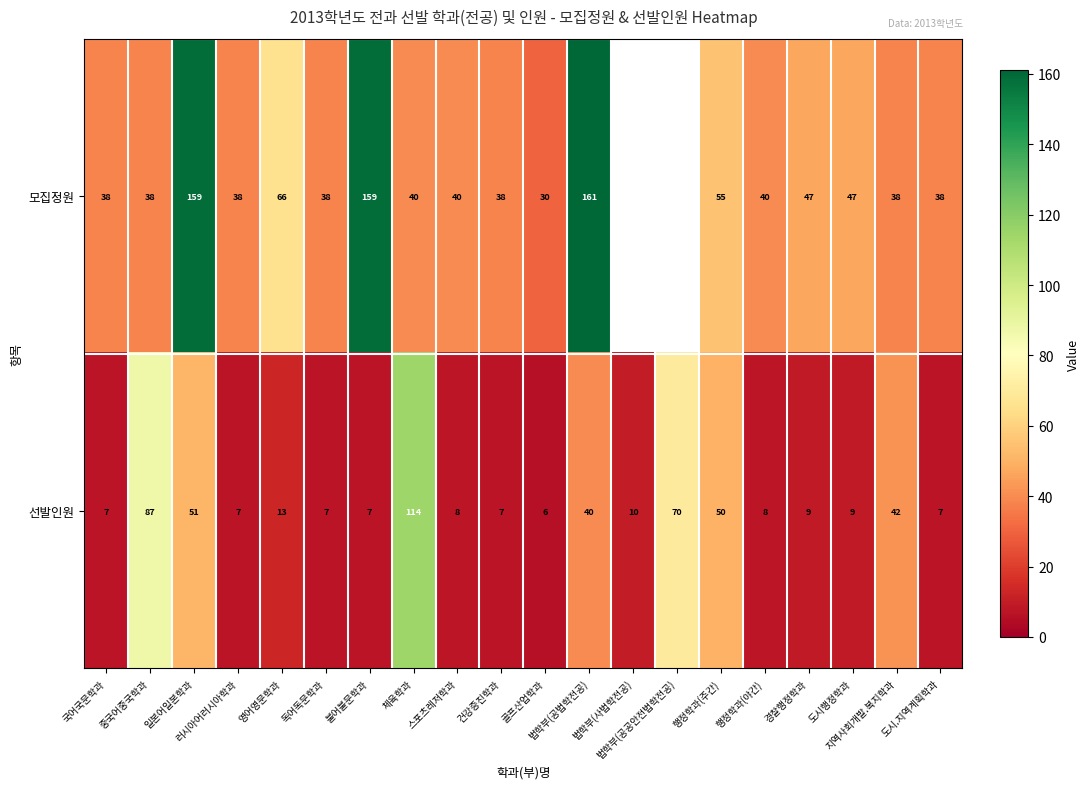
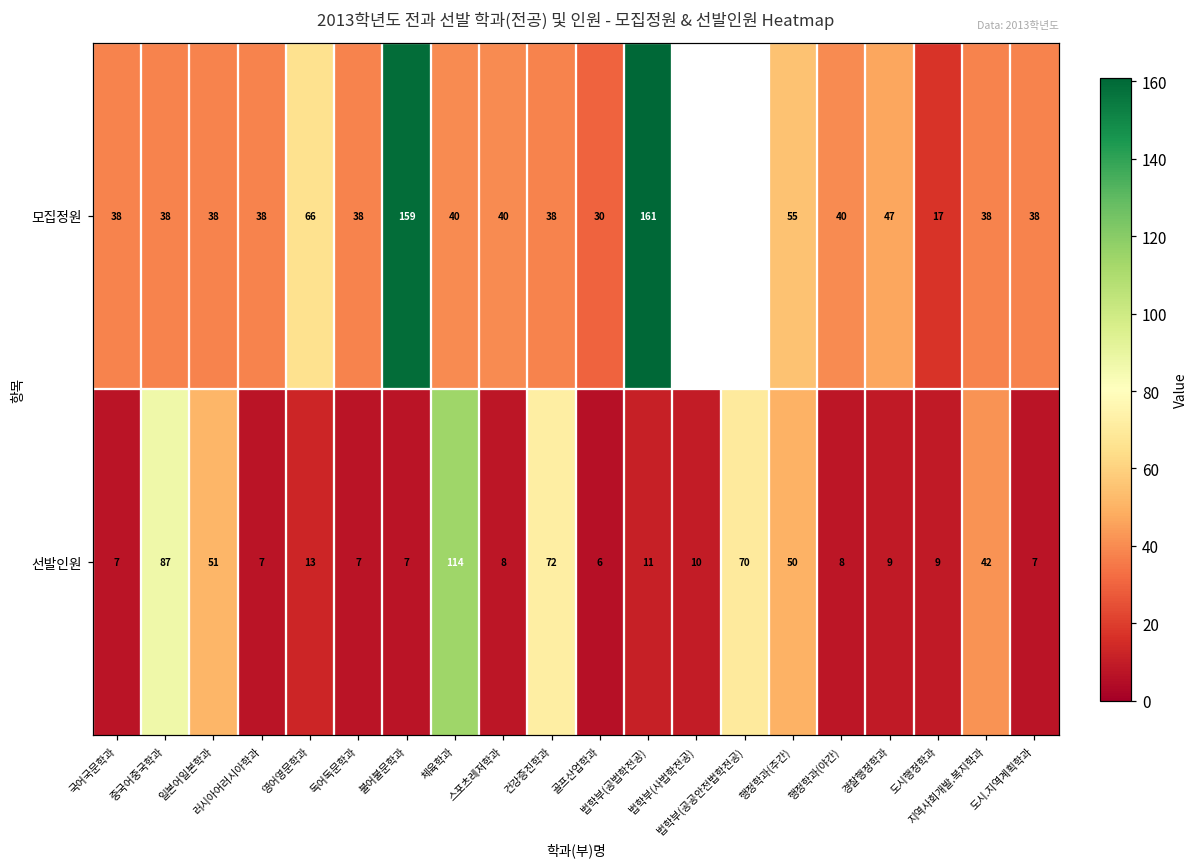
  {
    "모집정원": {
      "국어국문학과": 38,
      "중국어중국학과": 38,
-     "일본어일본학과": 159,
+     "일본어일본학과": 38,
      "러시아어러시아학과": 38,
      "영어영문학과": 66,
      "독어독문학과": 38,
      "불어불문학과": 159,
      "체육학과": 40,
      "스포츠레저학과": 40,
      "건강증진학과": 38,
      "골프산업학과": 30,
      "법학부(공법학전공)": 161,
      "행정학과(주간)": 55,
      "행정학과(야간)": 40,
      "경찰행정학과": 47,
-     "도시행정학과": 47,
+     "도시행정학과": 17,
      "지역사회개발.복지학과": 38,
      "도시.지역계획학과": 38
    },
    "선발인원": {
      "국어국문학과": 7,
      "중국어중국학과": 87,
      "일본어일본학과": 51,
      "러시아어러시아학과": 7,
      "영어영문학과": 13,
      "독어독문학과": 7,
      "불어불문학과": 7,
      "체육학과": 114,
      "스포츠레저학과": 8,
-     "건강증진학과": 7,
+     "건강증진학과": 72,
      "골프산업학과": 6,
-     "법학부(공법학전공)": 40,
+     "법학부(공법학전공)": 11,
      "법학부(사법학전공)": 10,
      "법학부(공공안전법학전공)": 70,
      "행정학과(주간)": 50,
      "행정학과(야간)": 8,
      "경찰행정학과": 9,
      "도시행정학과": 9,
      "지역사회개발.복지학과": 42,
      "도시.지역계획학과": 7
    }
  }
